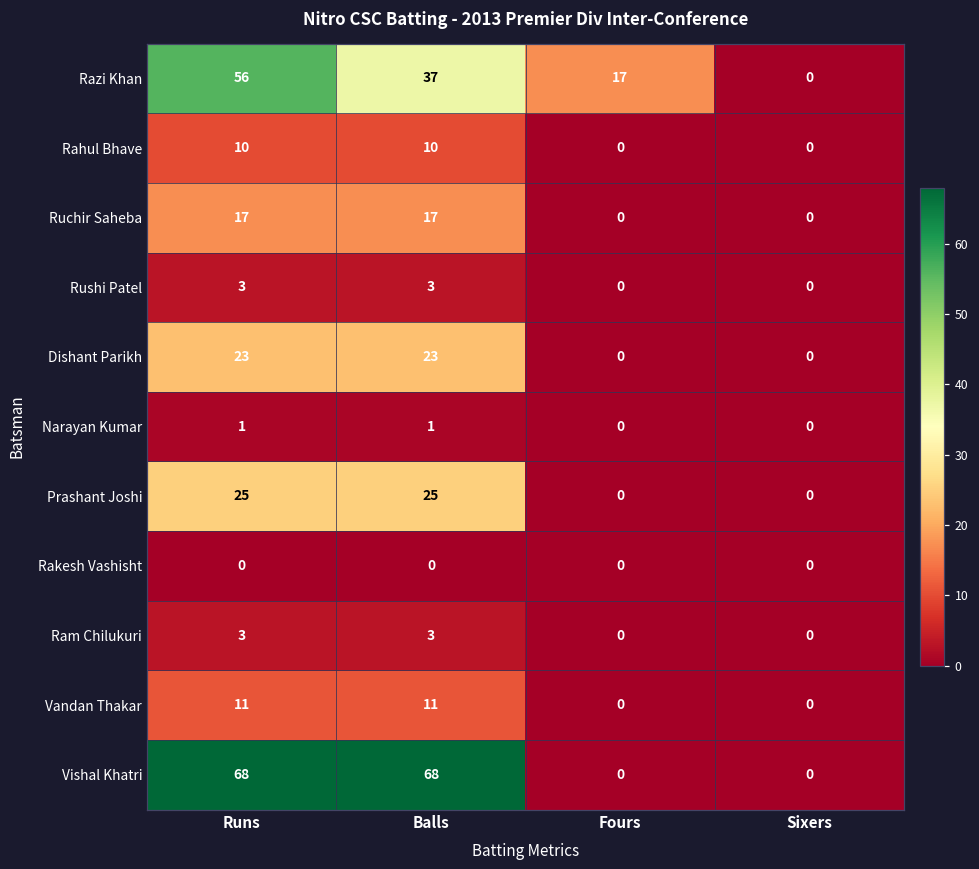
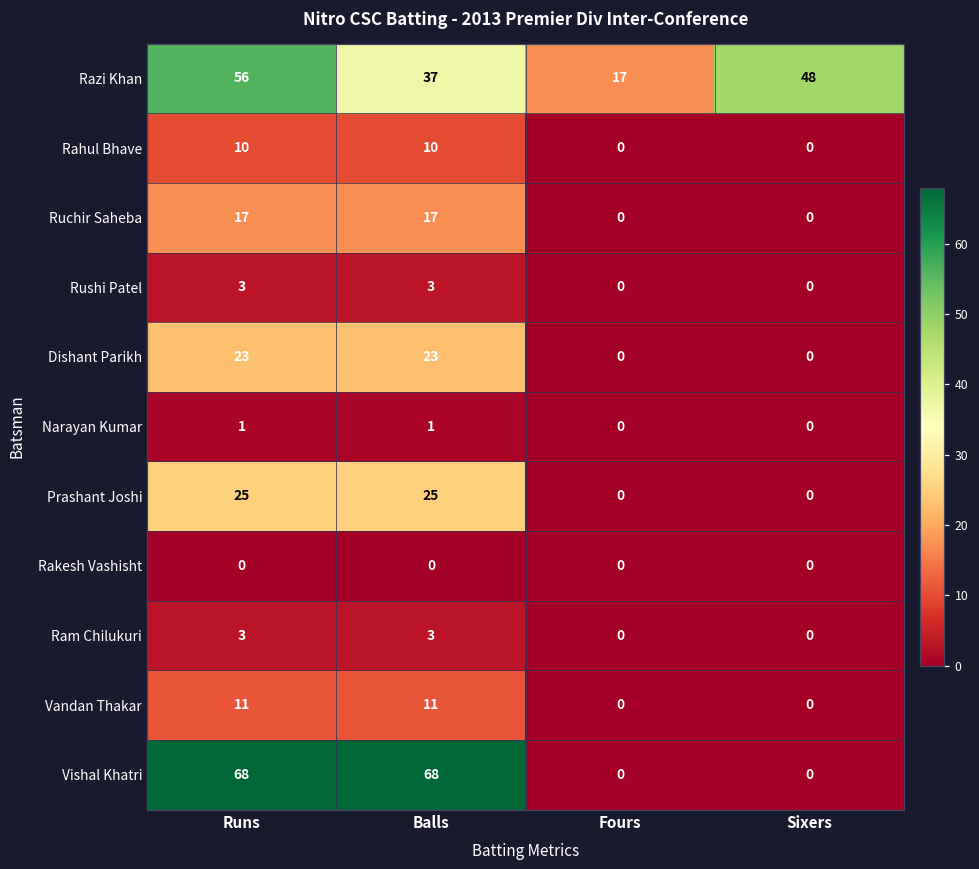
  {
    "Razi Khan": {
      "Runs": 56,
      "Balls": 37,
      "Fours": 17,
-     "Sixers": 0
+     "Sixers": 48
    },
    "Rahul Bhave": {
      "Runs": 10,
      "Balls": 10,
      "Fours": 0,
      "Sixers": 0
    },
    "Ruchir Saheba": {
      "Runs": 17,
      "Balls": 17,
      "Fours": 0,
      "Sixers": 0
    },
    "Rushi Patel": {
      "Runs": 3,
      "Balls": 3,
      "Fours": 0,
      "Sixers": 0
    },
    "Dishant Parikh": {
      "Runs": 23,
      "Balls": 23,
      "Fours": 0,
      "Sixers": 0
    },
    "Narayan Kumar": {
      "Runs": 1,
      "Balls": 1,
      "Fours": 0,
      "Sixers": 0
    },
    "Prashant Joshi": {
      "Runs": 25,
      "Balls": 25,
      "Fours": 0,
      "Sixers": 0
    },
    "Rakesh Vashisht": {
      "Runs": 0,
      "Balls": 0,
      "Fours": 0,
      "Sixers": 0
    },
    "Ram Chilukuri": {
      "Runs": 3,
      "Balls": 3,
      "Fours": 0,
      "Sixers": 0
    },
    "Vandan Thakar": {
      "Runs": 11,
      "Balls": 11,
      "Fours": 0,
      "Sixers": 0
    },
    "Vishal Khatri": {
      "Runs": 68,
      "Balls": 68,
      "Fours": 0,
      "Sixers": 0
    }
  }
